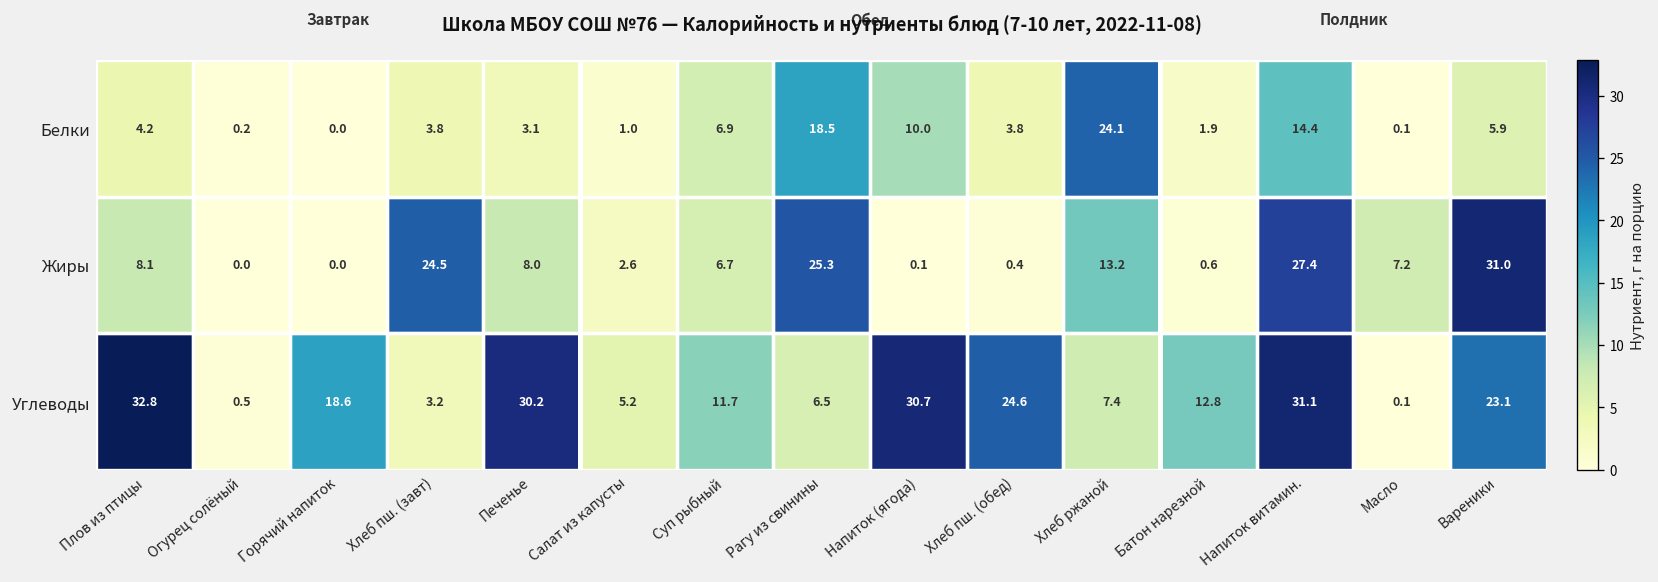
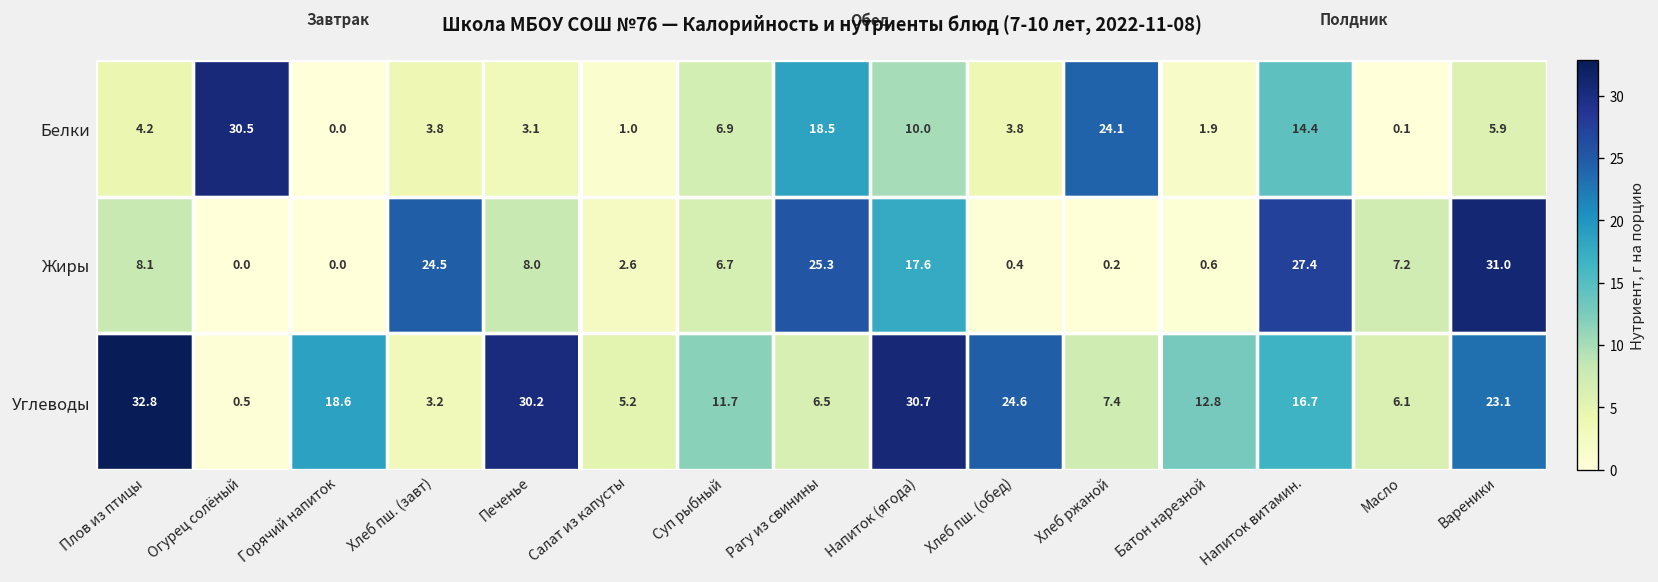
  {
    "Белки": {
      "Плов из птицы": 4.2,
-     "Огурец солёный": 0.2,
+     "Огурец солёный": 30.5,
      "Горячий напиток": 0.0,
      "Хлеб пш. (завт)": 3.8,
      "Печенье": 3.1,
      "Салат из капусты": 1.0,
      "Суп рыбный": 6.9,
      "Рагу из свинины": 18.5,
      "Напиток (ягода)": 10.0,
      "Хлеб пш. (обед)": 3.8,
      "Хлеб ржаной": 24.1,
      "Батон нарезной": 1.9,
      "Напиток витамин.": 14.4,
      "Масло": 0.1,
      "Вареники": 5.9
    },
    "Жиры": {
      "Плов из птицы": 8.1,
      "Огурец солёный": 0.0,
      "Горячий напиток": 0.0,
      "Хлеб пш. (завт)": 24.5,
      "Печенье": 8.0,
      "Салат из капусты": 2.6,
      "Суп рыбный": 6.7,
      "Рагу из свинины": 25.3,
-     "Напиток (ягода)": 0.1,
+     "Напиток (ягода)": 17.6,
      "Хлеб пш. (обед)": 0.4,
-     "Хлеб ржаной": 13.2,
+     "Хлеб ржаной": 0.2,
      "Батон нарезной": 0.6,
      "Напиток витамин.": 27.4,
      "Масло": 7.2,
      "Вареники": 31.0
    },
    "Углеводы": {
      "Плов из птицы": 32.8,
      "Огурец солёный": 0.5,
      "Горячий напиток": 18.6,
      "Хлеб пш. (завт)": 3.2,
      "Печенье": 30.2,
      "Салат из капусты": 5.2,
      "Суп рыбный": 11.7,
      "Рагу из свинины": 6.5,
      "Напиток (ягода)": 30.7,
      "Хлеб пш. (обед)": 24.6,
      "Хлеб ржаной": 7.4,
      "Батон нарезной": 12.8,
-     "Напиток витамин.": 31.1,
-     "Масло": 0.1,
+     "Напиток витамин.": 16.7,
+     "Масло": 6.1,
      "Вареники": 23.1
    }
  }
